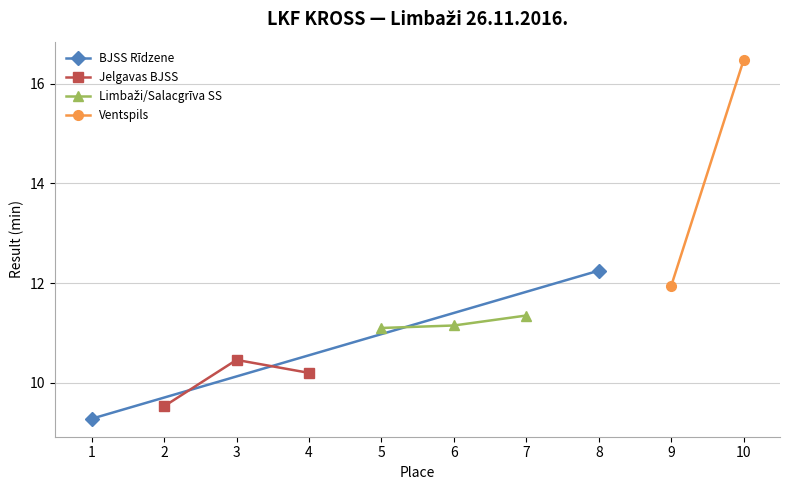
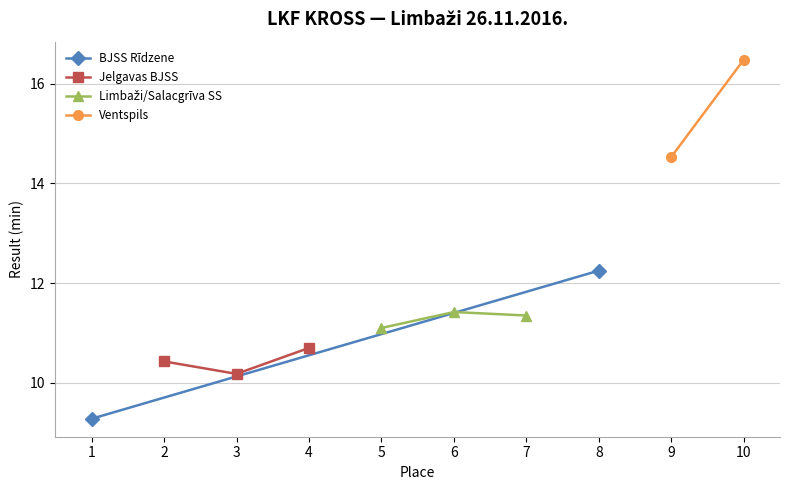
  {
    "BJSS Rīdzene": {
      "1": 9.3,
      "8": 12.3
    },
    "Jelgavas BJSS": {
-     "2": 9.5,
-     "3": 10.5,
-     "4": 10.2
+     "2": 10.4,
+     "3": 10.2,
+     "4": 10.7
    },
    "Limbaži/Salacgrīva SS": {
      "5": 11.1,
-     "6": 11.2,
+     "6": 11.4,
      "7": 11.4
    },
    "Ventspils": {
-     "9": 12.0,
+     "9": 14.5,
      "10": 16.5
    }
  }
